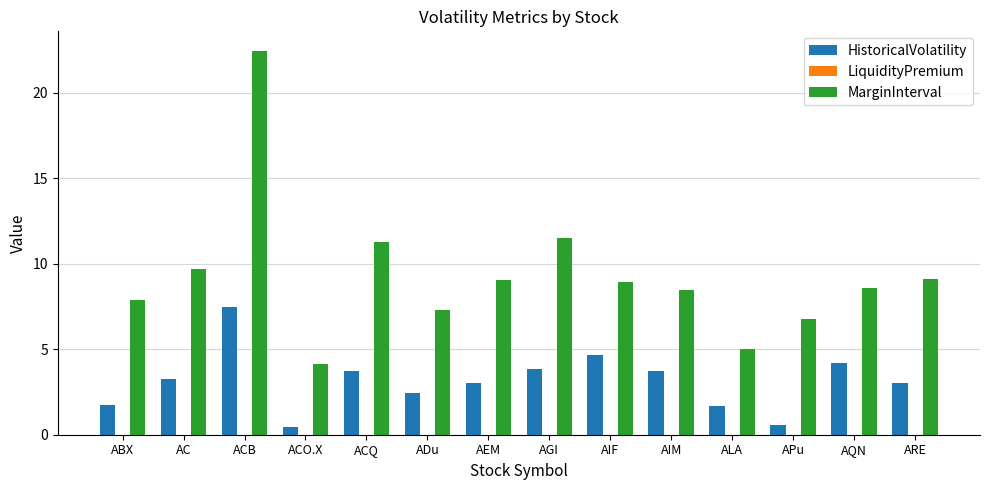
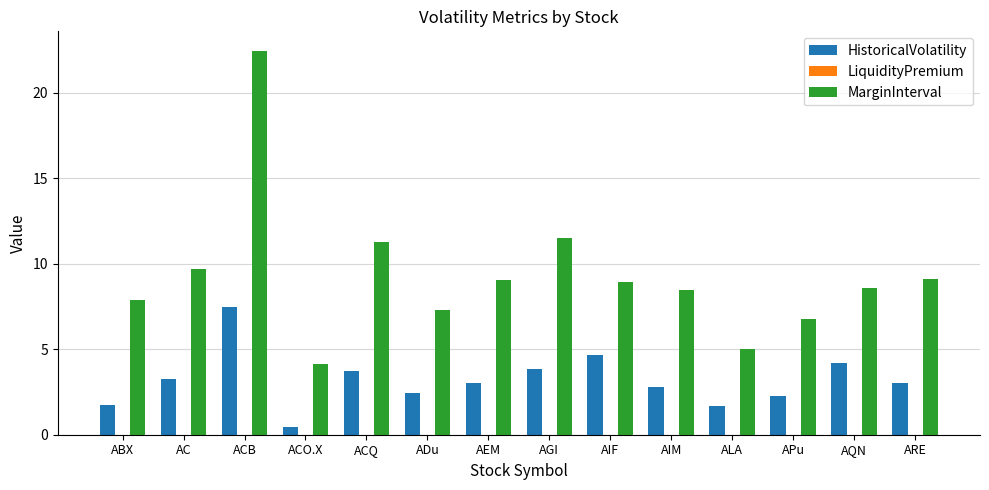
  {
    "HistoricalVolatility": {
      "ABX": 1.8,
      "AC": 3.2,
      "ACB": 7.5,
      "ACO.X": 0.5,
      "ACQ": 3.7,
      "ADu": 2.4,
      "AEM": 3.0,
      "AGI": 3.8,
      "AIF": 4.7,
-     "AIM": 3.7,
+     "AIM": 2.8,
      "ALA": 1.7,
-     "APu": 0.6,
+     "APu": 2.2,
      "AQN": 4.2,
      "ARE": 3.0
    },
    "LiquidityPremium": {
      "ABX": 0.0,
      "AC": 0.0,
      "ACB": 0.0,
      "ACO.X": 0.0,
      "ACQ": 0.0,
      "ADu": 0.0,
      "AEM": 0.0,
      "AGI": 0.0,
      "AIF": 0.0,
      "AIM": 0.0,
      "ALA": 0.0,
      "APu": 0.0,
      "AQN": 0.0,
      "ARE": 0.0
    },
    "MarginInterval": {
      "ABX": 7.9,
      "AC": 9.7,
      "ACB": 22.5,
      "ACO.X": 4.1,
      "ACQ": 11.2,
      "ADu": 7.3,
      "AEM": 9.0,
      "AGI": 11.5,
      "AIF": 8.9,
      "AIM": 8.5,
      "ALA": 5.0,
      "APu": 6.7,
      "AQN": 8.6,
      "ARE": 9.1
    }
  }
